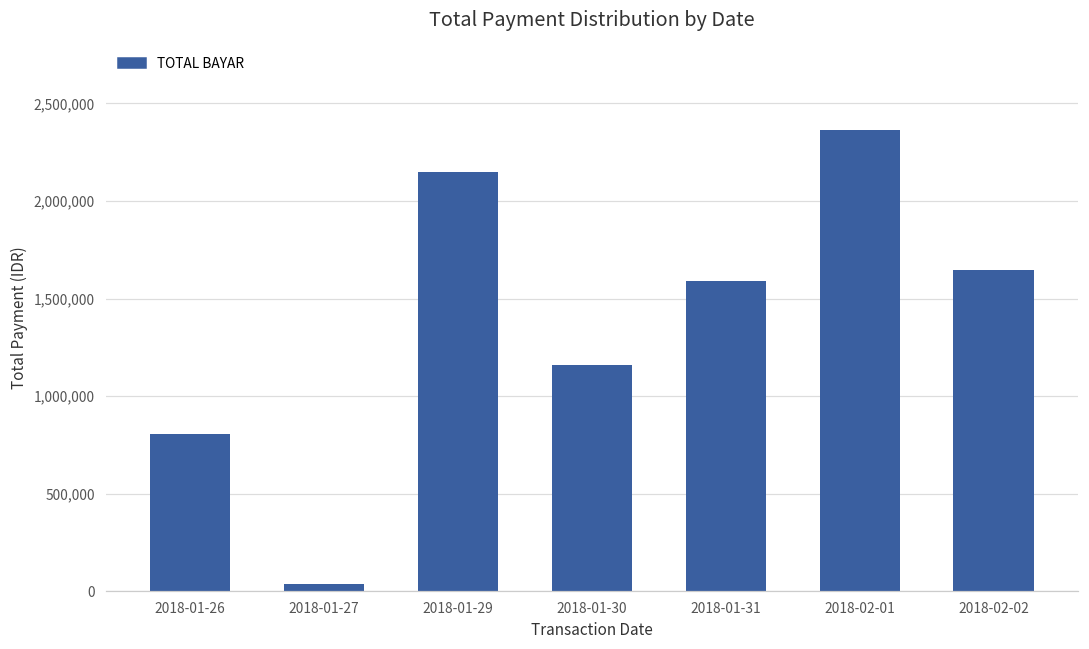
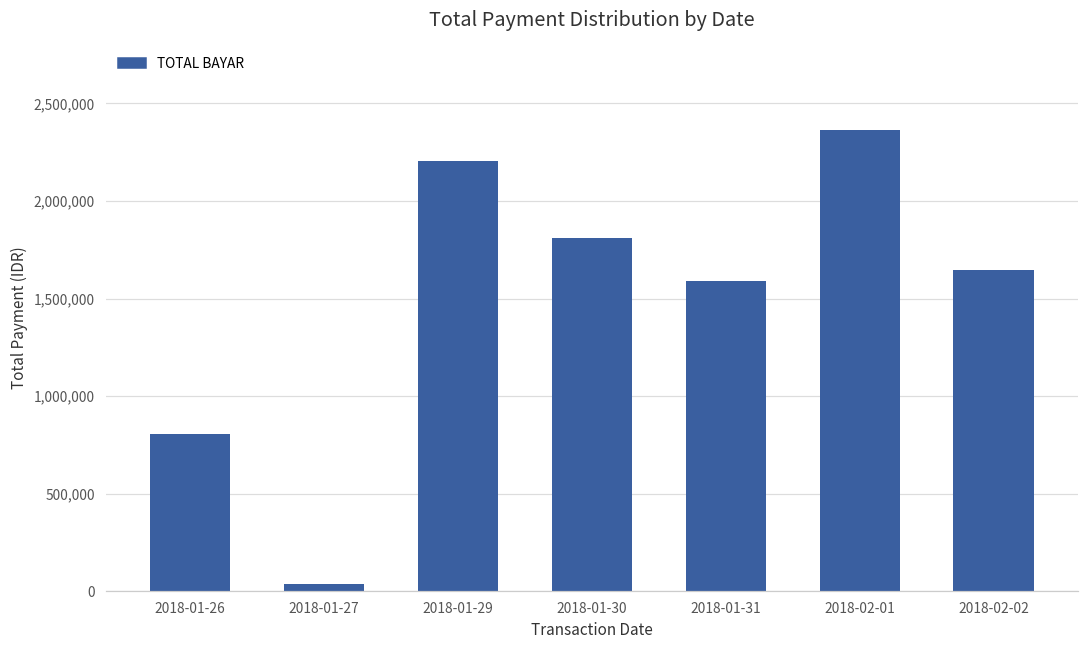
  {
    "2018-01-26": "810,000",
    "2018-01-27": "40,000",
-   "2018-01-29": "2,150,000",
-   "2018-01-30": "1,160,000",
+   "2018-01-29": "2,200,000",
+   "2018-01-30": "1,810,000",
    "2018-01-31": "1,590,000",
    "2018-02-01": "2,360,000",
    "2018-02-02": "1,640,000"
  }
